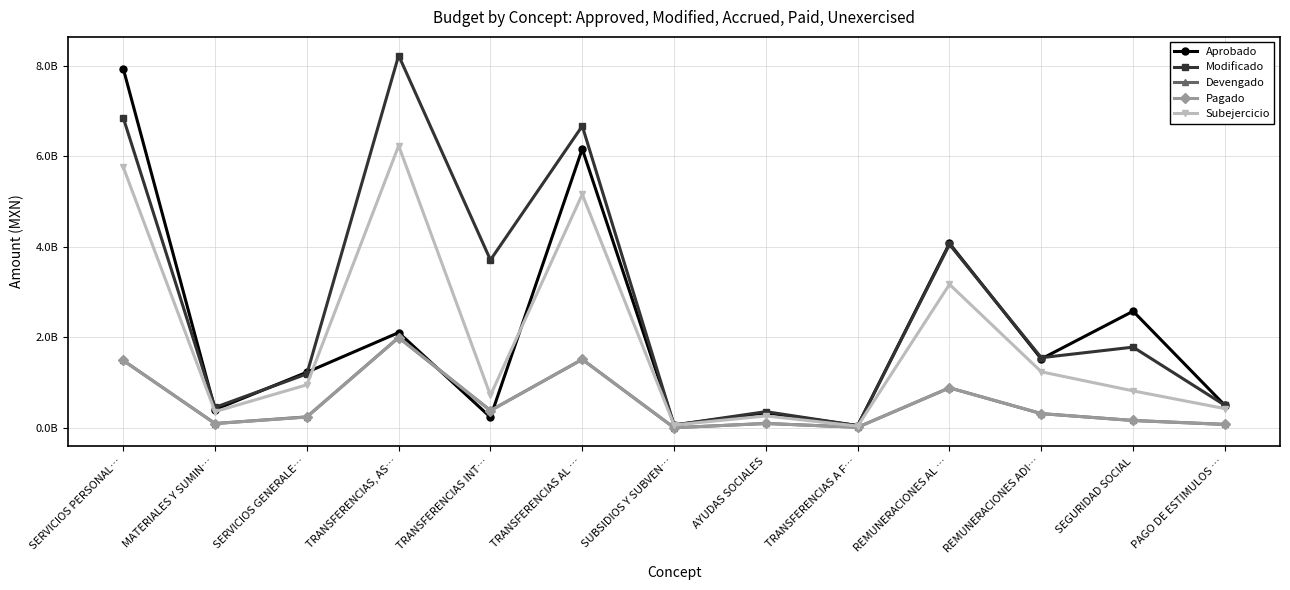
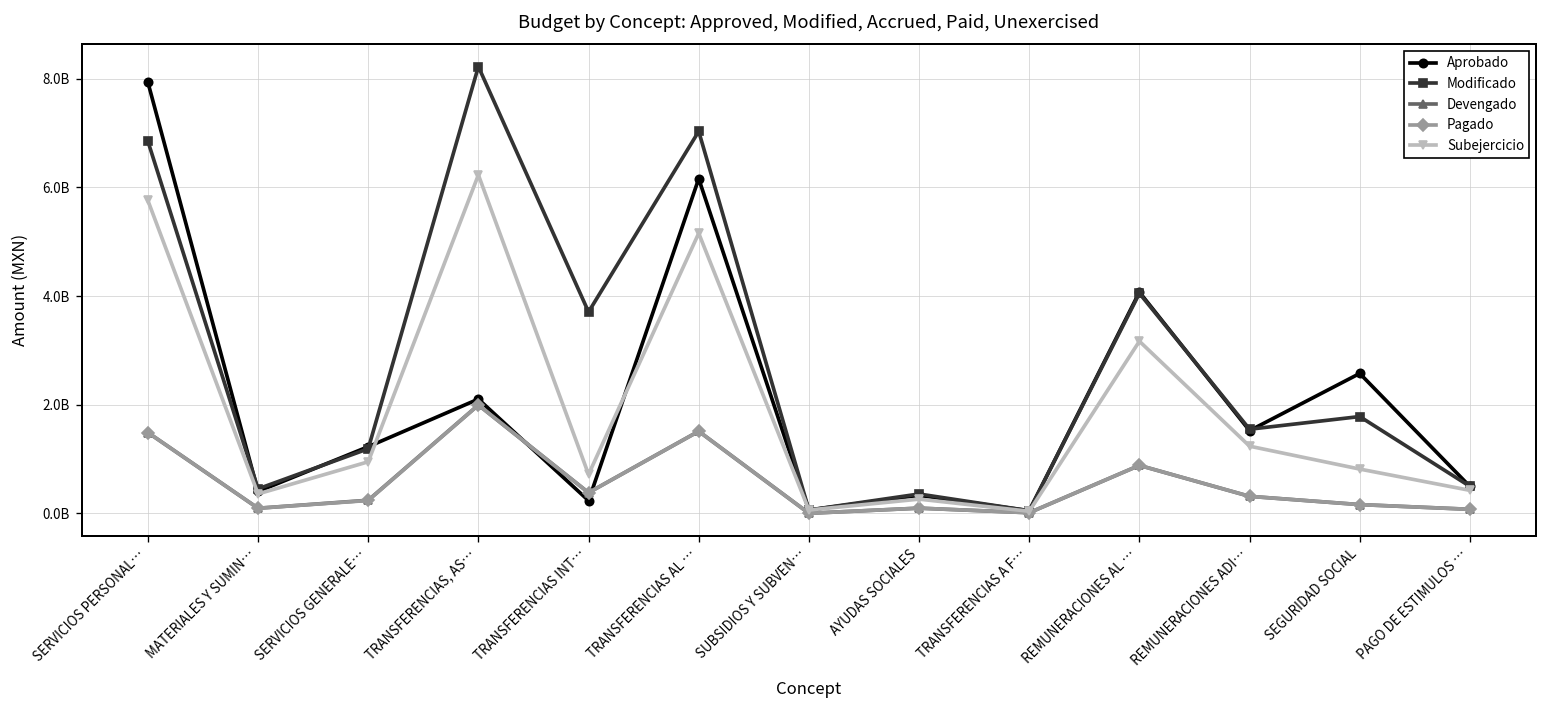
  {
    "Aprobado": {
      "SERVICIOS PERSONAL…": 7900000000,
      "TRANSFERENCIAS, AS…": 2100000000,
      "TRANSFERENCIAS INT…": 200000000,
      "TRANSFERENCIAS AL …": 6200000000,
      "SEGURIDAD SOCIAL": 2600000000
    },
    "Modificado": {
      "SERVICIOS PERSONAL…": 6800000000,
      "TRANSFERENCIAS, AS…": 8200000000,
      "TRANSFERENCIAS INT…": 3700000000,
-     "TRANSFERENCIAS AL …": 6700000000,
+     "TRANSFERENCIAS AL …": 7000000000,
      "SEGURIDAD SOCIAL": 1800000000
    }
  }
